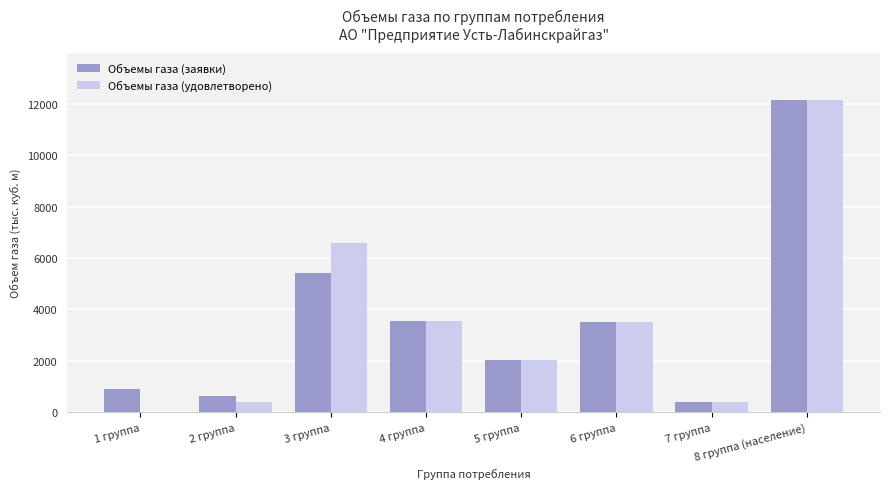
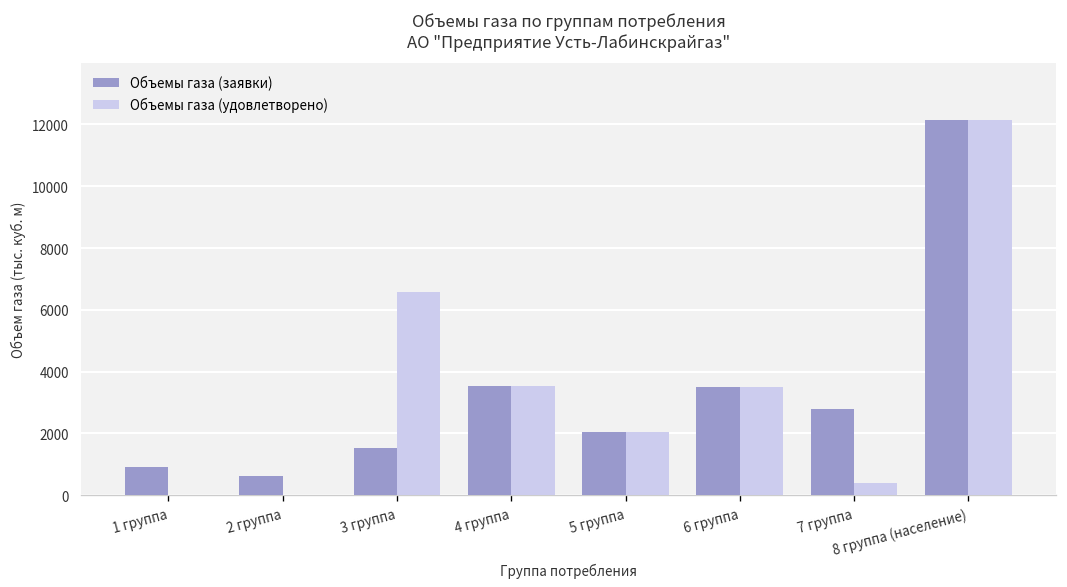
  {
    "Объемы газа (заявки)": {
      "1 группа": 900,
      "2 группа": 600,
-     "3 группа": 5400,
+     "3 группа": 1500,
      "4 группа": 3500,
      "5 группа": 2000,
      "6 группа": 3500,
-     "7 группа": 400,
+     "7 группа": 2800,
      "8 группа (население)": 12200
    },
    "Объемы газа (удовлетворено)": {
      "1 группа": 0,
-     "2 группа": 400,
+     "2 группа": 0,
      "3 группа": 6600,
      "4 группа": 3500,
      "5 группа": 2000,
      "6 группа": 3500,
      "7 группа": 400,
      "8 группа (население)": 12200
    }
  }
